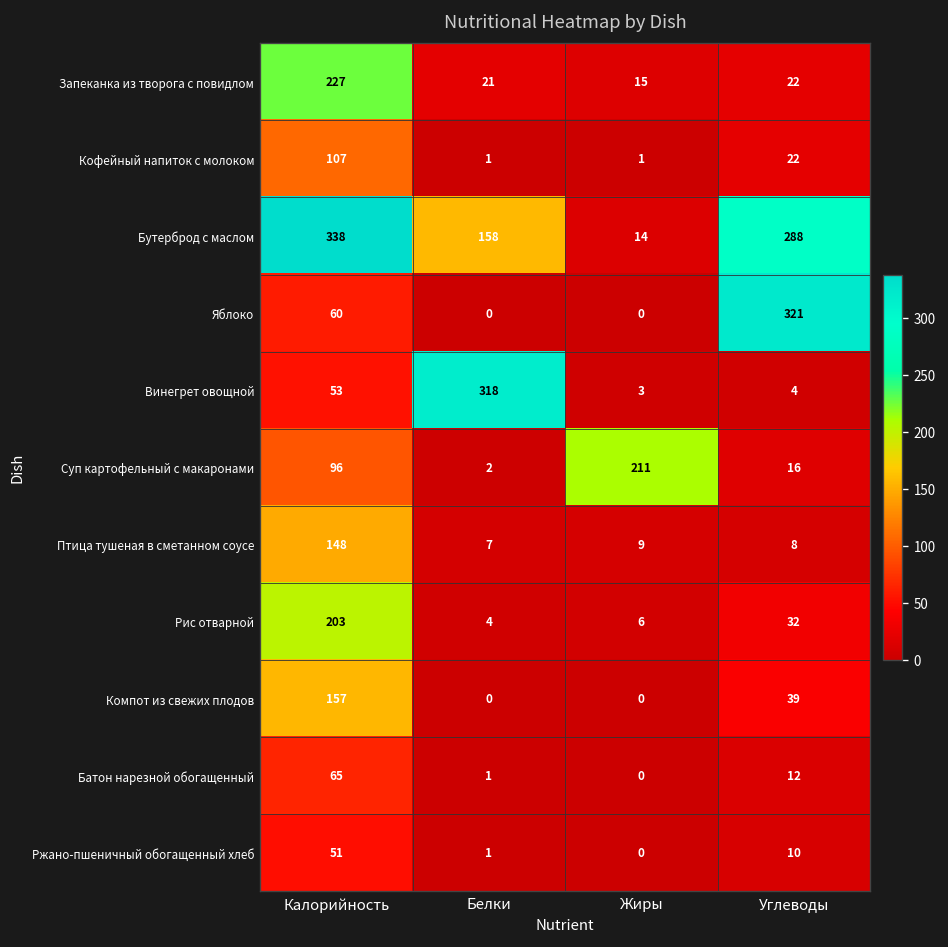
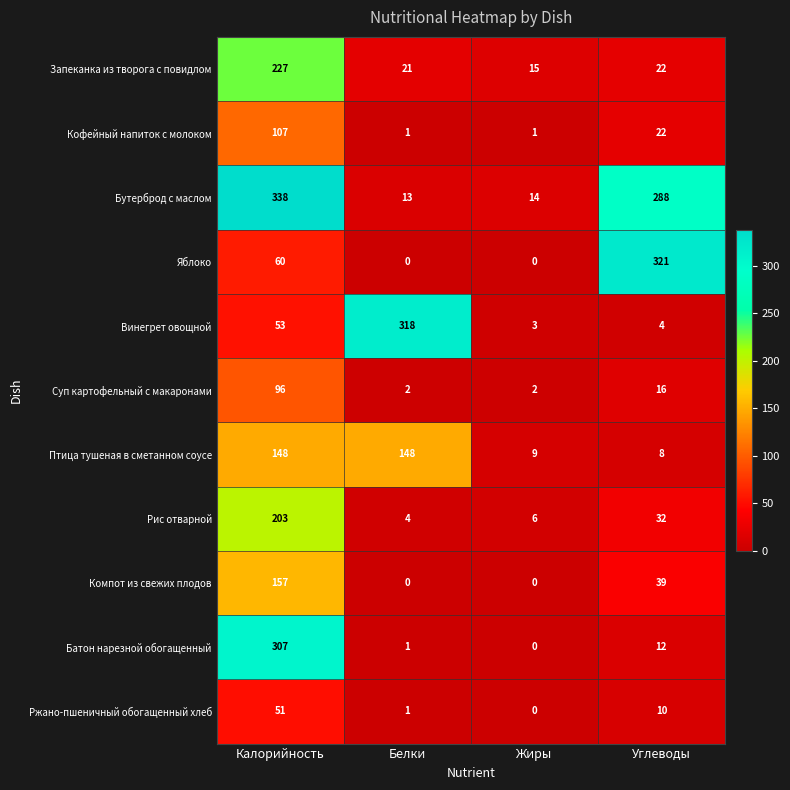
  {
    "Запеканка из творога с повидлом": {
      "Калорийность": 227,
      "Белки": 21,
      "Жиры": 15,
      "Углеводы": 22
    },
    "Кофейный напиток с молоком": {
      "Калорийность": 107,
      "Белки": 1,
      "Жиры": 1,
      "Углеводы": 22
    },
    "Бутерброд с маслом": {
      "Калорийность": 338,
-     "Белки": 158,
+     "Белки": 13,
      "Жиры": 14,
      "Углеводы": 288
    },
    "Яблоко": {
      "Калорийность": 60,
      "Белки": 0,
      "Жиры": 0,
      "Углеводы": 321
    },
    "Винегрет овощной": {
      "Калорийность": 53,
      "Белки": 318,
      "Жиры": 3,
      "Углеводы": 4
    },
    "Суп картофельный с макаронами": {
      "Калорийность": 96,
      "Белки": 2,
-     "Жиры": 211,
+     "Жиры": 2,
      "Углеводы": 16
    },
    "Птица тушеная в сметанном соусе": {
      "Калорийность": 148,
-     "Белки": 7,
+     "Белки": 148,
      "Жиры": 9,
      "Углеводы": 8
    },
    "Рис отварной": {
      "Калорийность": 203,
      "Белки": 4,
      "Жиры": 6,
      "Углеводы": 32
    },
    "Компот из свежих плодов": {
      "Калорийность": 157,
      "Белки": 0,
      "Жиры": 0,
      "Углеводы": 39
    },
    "Батон нарезной обогащенный": {
-     "Калорийность": 65,
+     "Калорийность": 307,
      "Белки": 1,
      "Жиры": 0,
      "Углеводы": 12
    },
    "Ржано-пшеничный обогащенный хлеб": {
      "Калорийность": 51,
      "Белки": 1,
      "Жиры": 0,
      "Углеводы": 10
    }
  }
